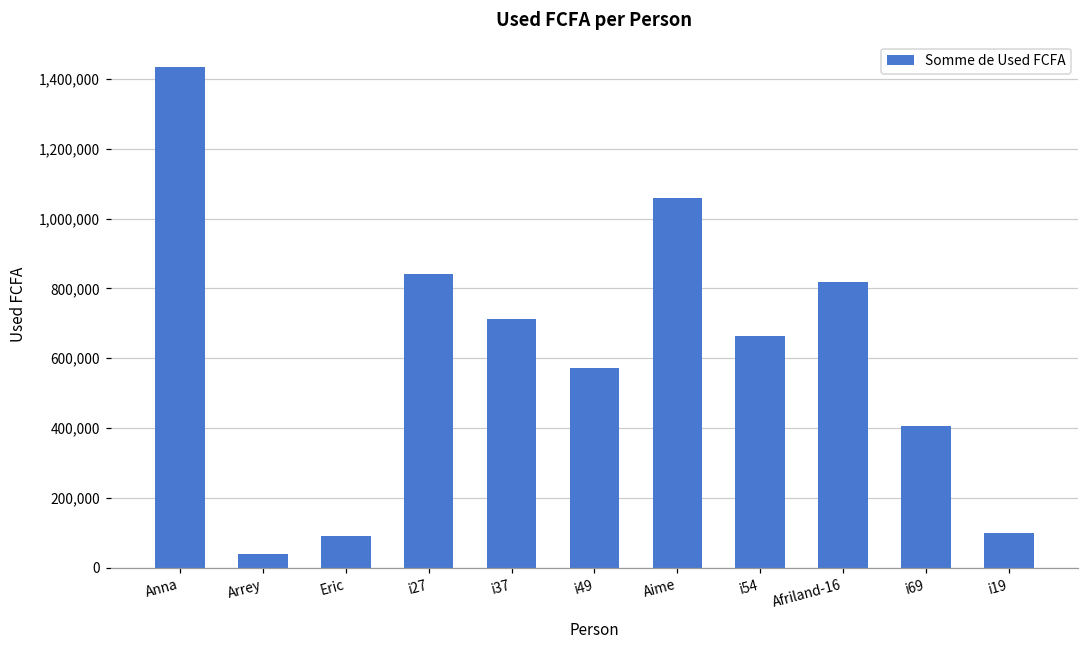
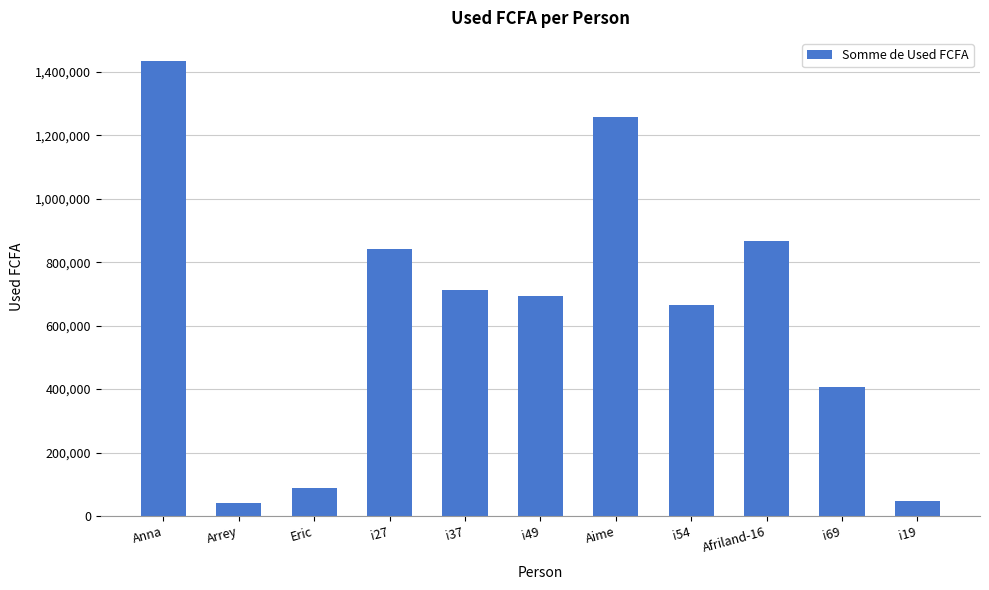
  {
    "Anna": "1,440,000",
    "Arrey": "40,000",
    "Eric": "90,000",
    "i27": "840,000",
    "i37": "710,000",
-   "i49": "570,000",
-   "Aime": "1,060,000",
+   "i49": "690,000",
+   "Aime": "1,260,000",
    "i54": "660,000",
-   "Afriland-16": "820,000",
+   "Afriland-16": "870,000",
    "i69": "410,000",
-   "i19": "100,000"
+   "i19": "50,000"
  }
